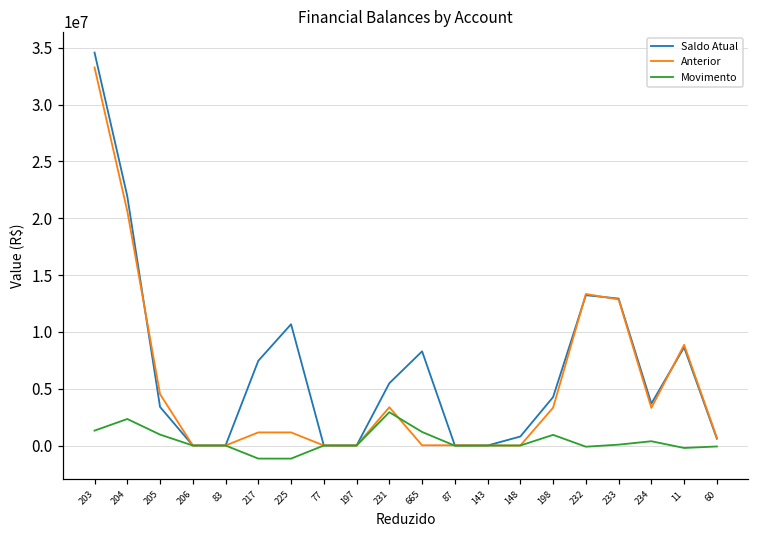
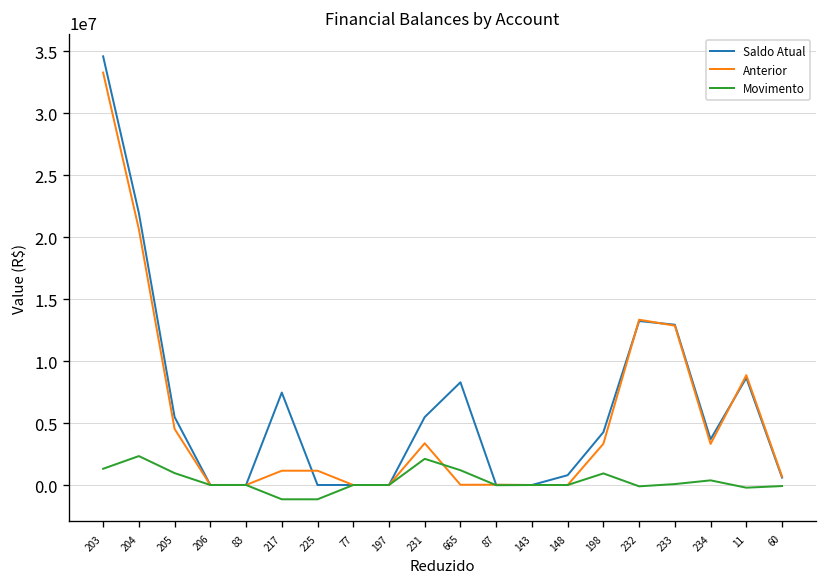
  {
    "Saldo Atual": {
      "203": 34600000,
      "204": 21900000,
-     "205": 3400000,
+     "205": 5500000,
      "217": 7500000,
-     "225": 10700000,
+     "225": 0,
      "231": 5500000,
      "665": 8300000,
      "148": 800000,
      "198": 4300000,
      "234": 3700000
    },
    "Anterior": {
      "203": 33300000,
      "204": 20600000,
      "205": 4500000,
      "217": 1200000,
      "225": 1200000,
      "231": 3400000,
      "665": 0,
      "198": 3300000,
      "234": 3300000
    },
    "Movimento": {
      "203": 1300000,
      "204": 2300000,
      "205": 1000000,
      "217": -1200000,
      "225": -1200000,
-     "231": 2900000,
+     "231": 2100000,
      "665": 1200000,
      "198": 900000,
      "232": -100000,
      "233": 100000,
      "234": 400000,
      "11": -200000,
      "60": -100000
    }
  }
